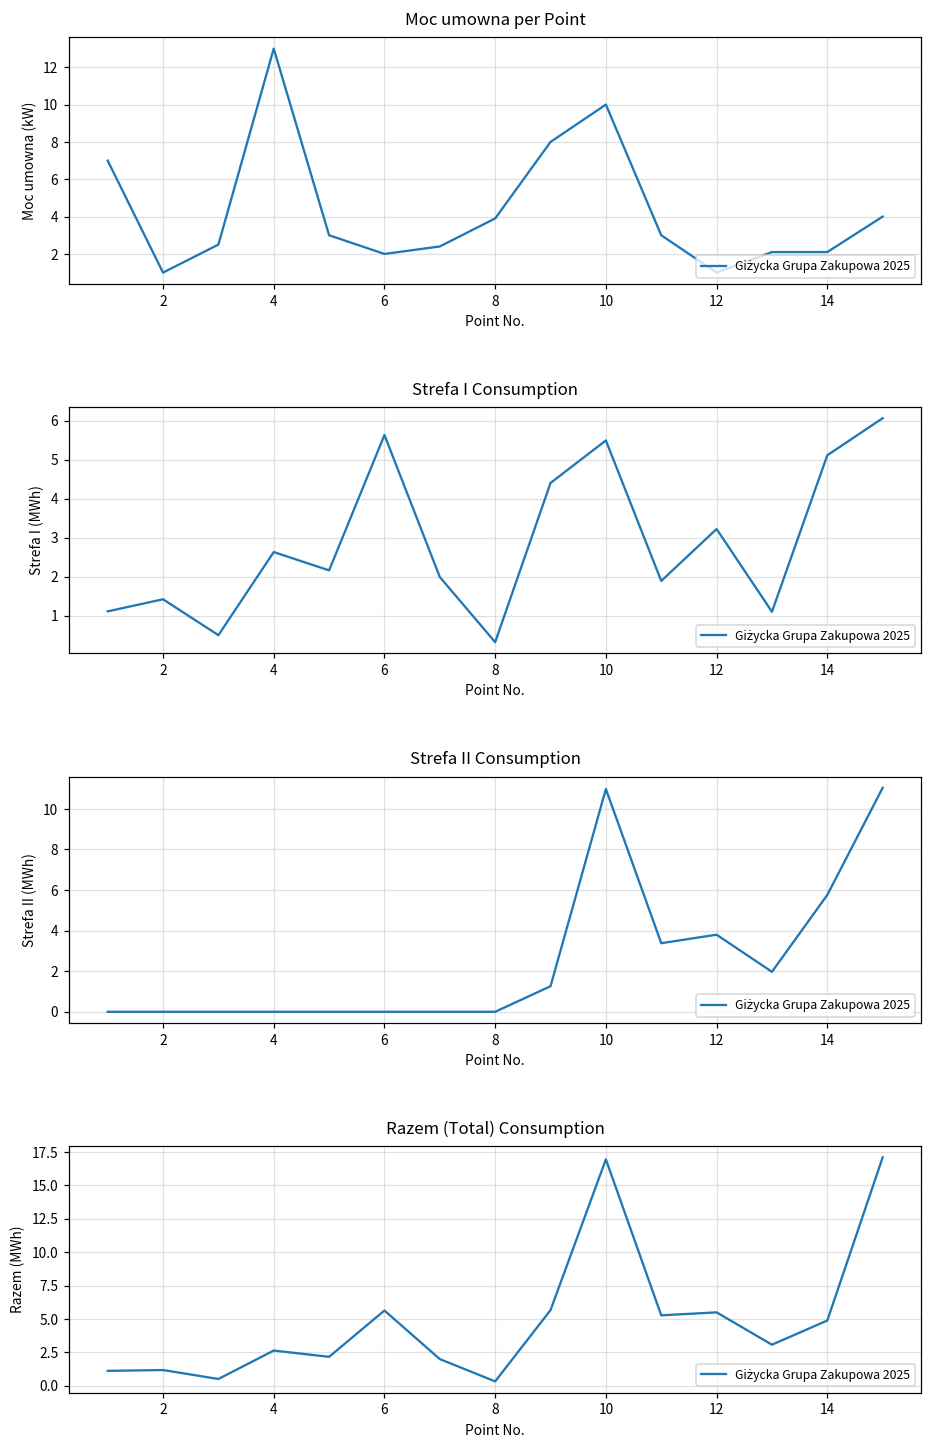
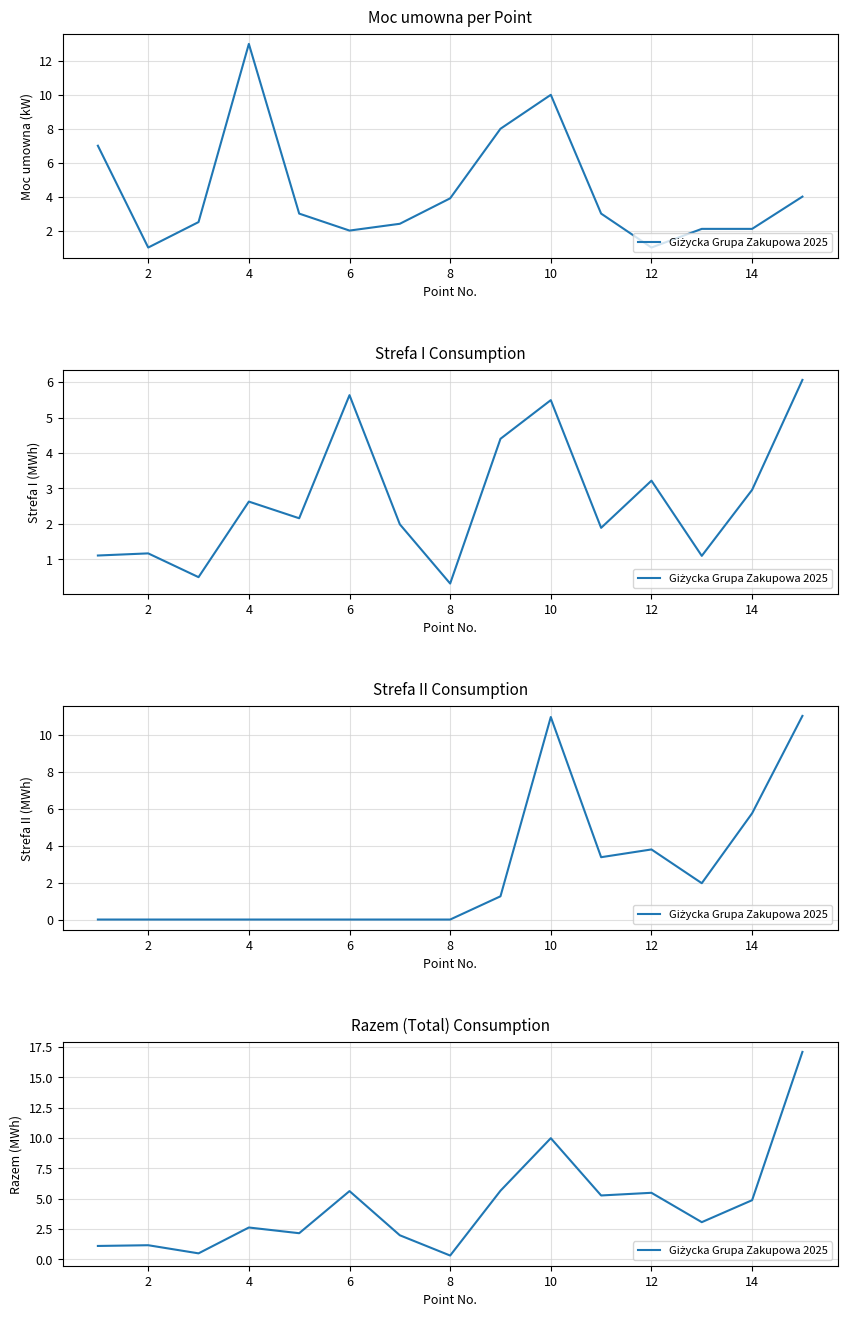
  {
    "Moc umowna per Point": {
      "2": 1.0,
      "4": 13.0,
      "6": 2.0,
      "8": 3.9,
      "10": 10.0,
      "14": 2.1
    },
    "Strefa I Consumption": {
-     "2": 1.4,
+     "2": 1.2,
      "4": 2.6,
      "6": 5.6,
      "8": 0.3,
      "10": 5.5,
      "12": 3.2,
-     "14": 5.1
+     "14": 3.0
    },
    "Strefa II Consumption": {
      "2": 0.0,
      "4": 0.0,
      "6": 0.0,
      "8": 0.0,
      "10": 11.0,
      "12": 3.8,
      "14": 5.8
    },
    "Razem (Total) Consumption": {
      "2": 1.2,
      "4": 2.6,
      "6": 5.6,
      "8": 0.3,
-     "10": 17.0,
+     "10": 10.0,
      "12": 5.5,
      "14": 4.9
    }
  }
